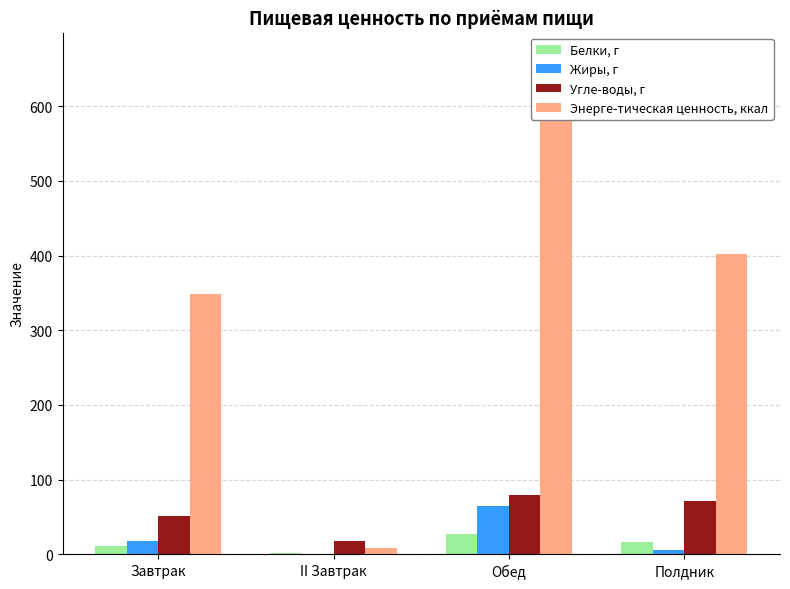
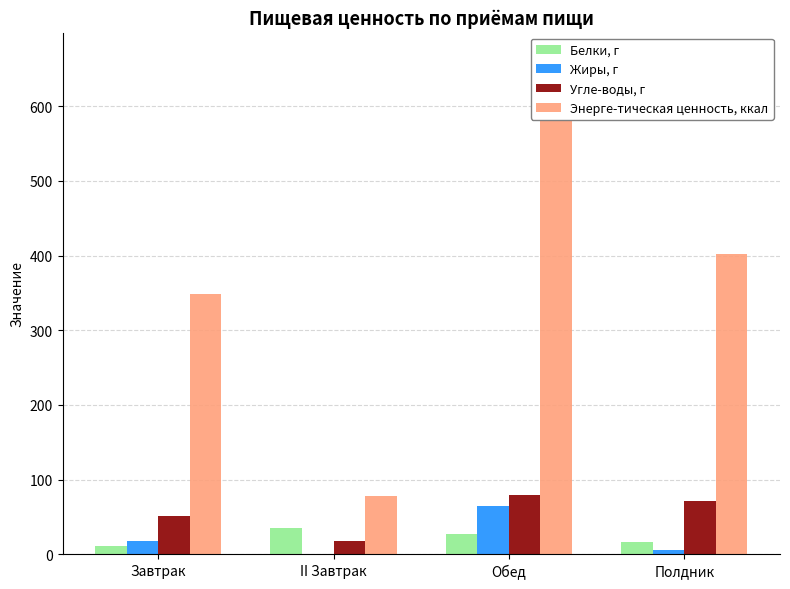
  {
    "Белки, г": {
      "Завтрак": 10,
-     "II Завтрак": 0,
+     "II Завтрак": 40,
      "Обед": 30,
      "Полдник": 20
    },
    "Жиры, г": {
      "Завтрак": 20,
      "Обед": 60,
      "Полдник": 10
    },
    "Углe-воды, г": {
      "Завтрак": 50,
      "II Завтрак": 20,
      "Обед": 80,
      "Полдник": 70
    },
    "Энерге-тическая ценность, ккал": {
      "Завтрак": 350,
-     "II Завтрак": 10,
+     "II Завтрак": 80,
      "Полдник": 400
    }
  }
